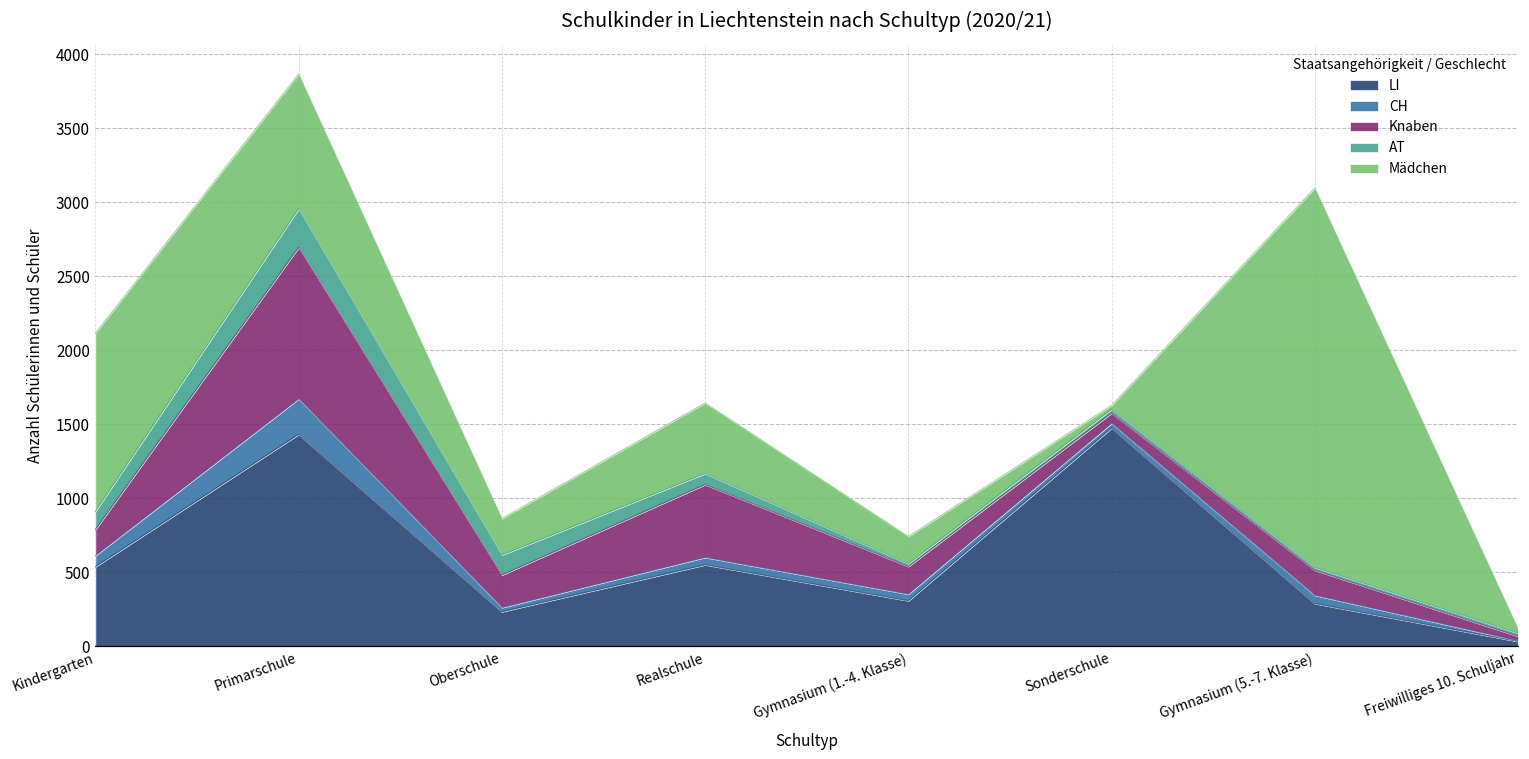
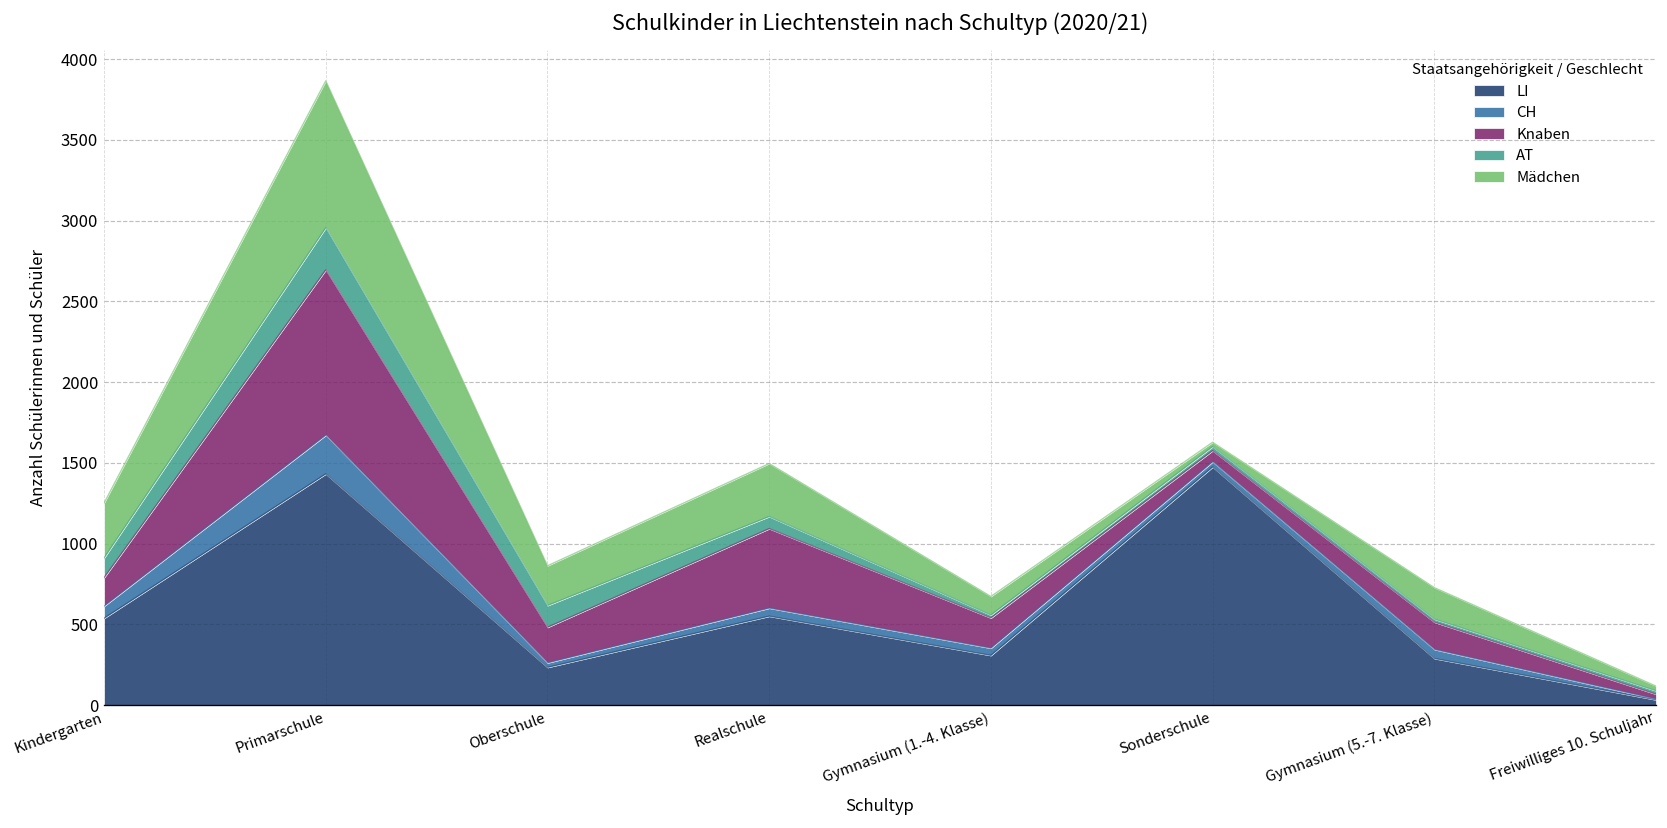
  {
    "LI": {
      "Kindergarten": 540,
      "Primarschule": 1430,
      "Oberschule": 230,
      "Realschule": 550,
      "Gymnasium (1.-4. Klasse)": 310,
      "Sonderschule": 1480,
      "Gymnasium (5.-7. Klasse)": 290
    },
    "Knaben": {
      "Kindergarten": 180,
      "Primarschule": 1020,
      "Oberschule": 220,
      "Realschule": 490,
      "Sonderschule": 70,
      "Gymnasium (5.-7. Klasse)": 170,
      "Freiwilliges 10. Schuljahr": 30
    },
    "Mädchen": {
-     "Kindergarten": 1210,
+     "Kindergarten": 340,
      "Primarschule": 910,
      "Oberschule": 250,
-     "Realschule": 480,
-     "Gymnasium (1.-4. Klasse)": 180,
+     "Realschule": 330,
+     "Gymnasium (1.-4. Klasse)": 120,
      "Sonderschule": 30,
-     "Gymnasium (5.-7. Klasse)": 2560,
+     "Gymnasium (5.-7. Klasse)": 200,
      "Freiwilliges 10. Schuljahr": 30
    }
  }
